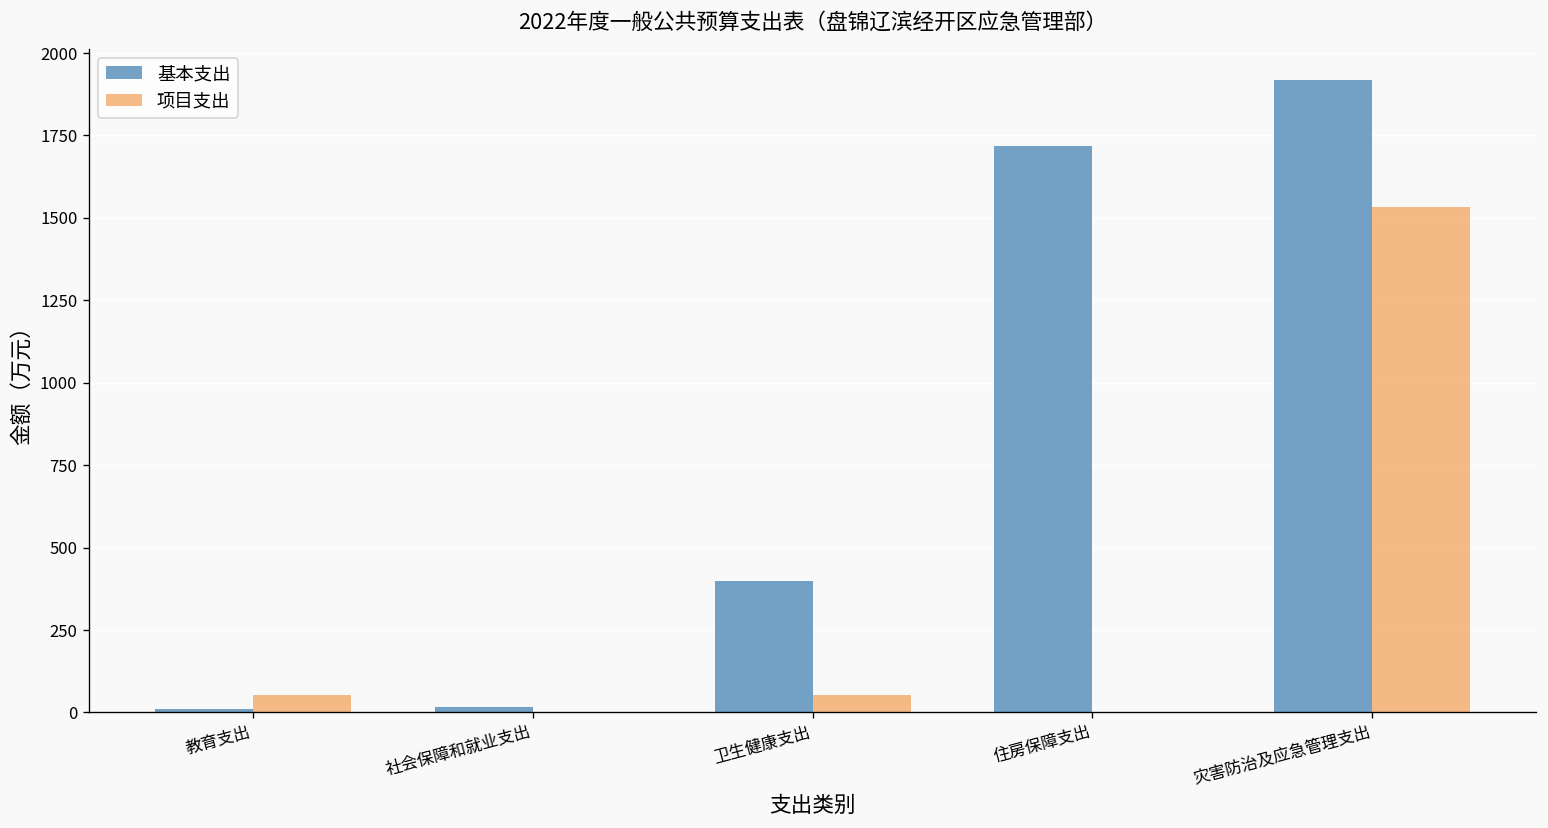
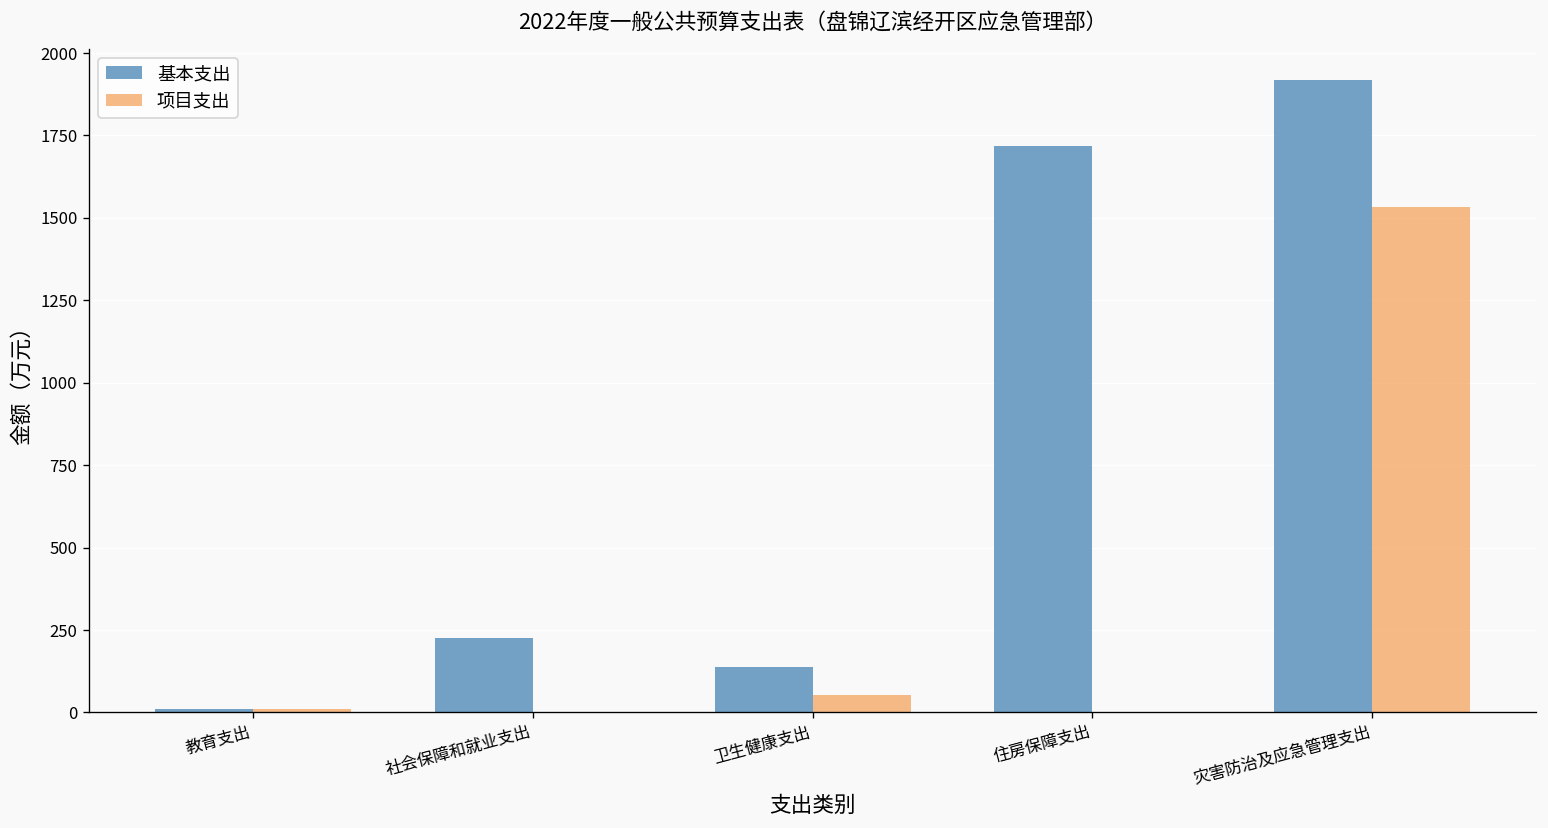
  {
    "基本支出": {
      "教育支出": 10,
-     "社会保障和就业支出": 20,
-     "卫生健康支出": 400,
+     "社会保障和就业支出": 230,
+     "卫生健康支出": 140,
      "住房保障支出": 1720,
      "灾害防治及应急管理支出": 1920
    },
    "项目支出": {
-     "教育支出": 50,
+     "教育支出": 10,
      "社会保障和就业支出": 0,
      "卫生健康支出": 50,
      "住房保障支出": 0,
      "灾害防治及应急管理支出": 1530
    }
  }
